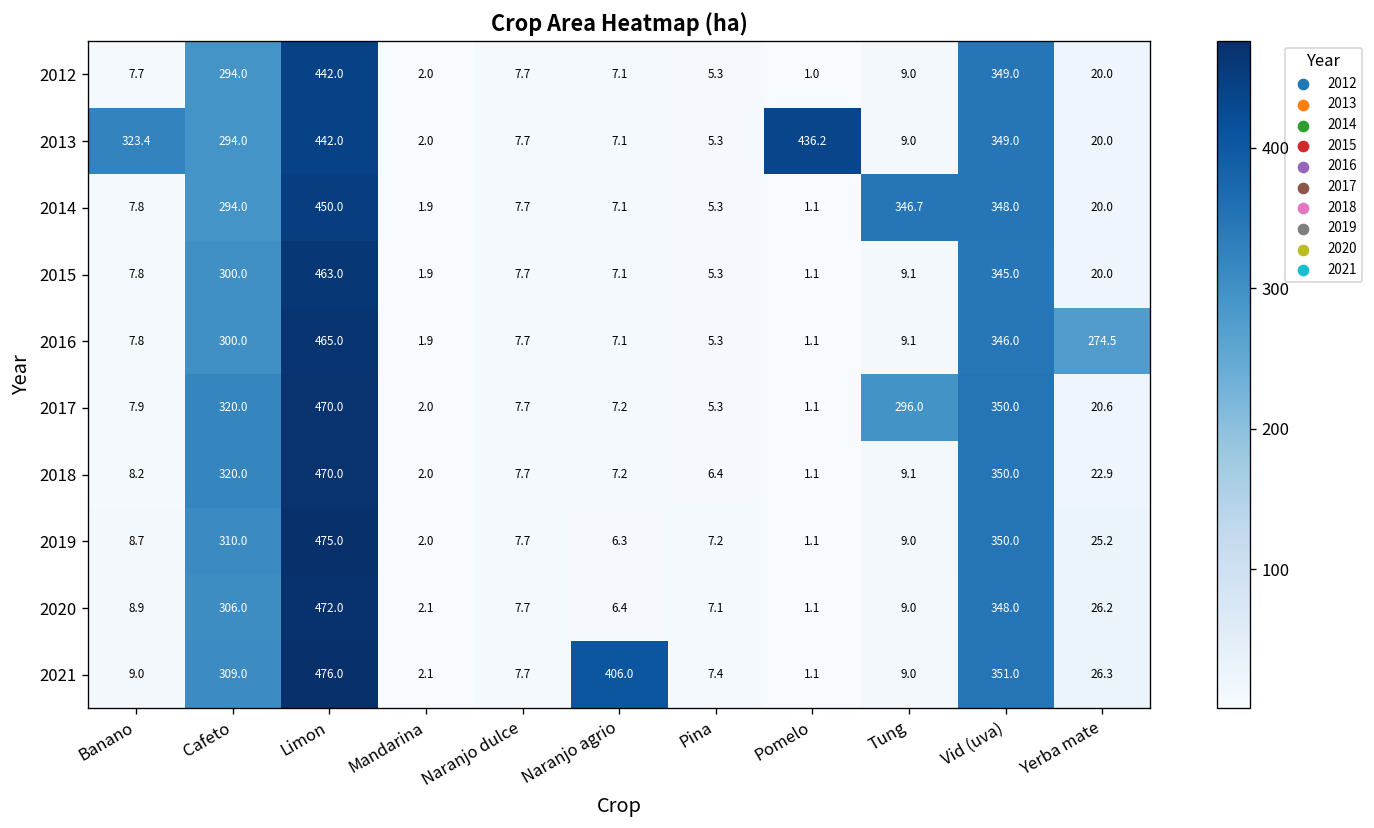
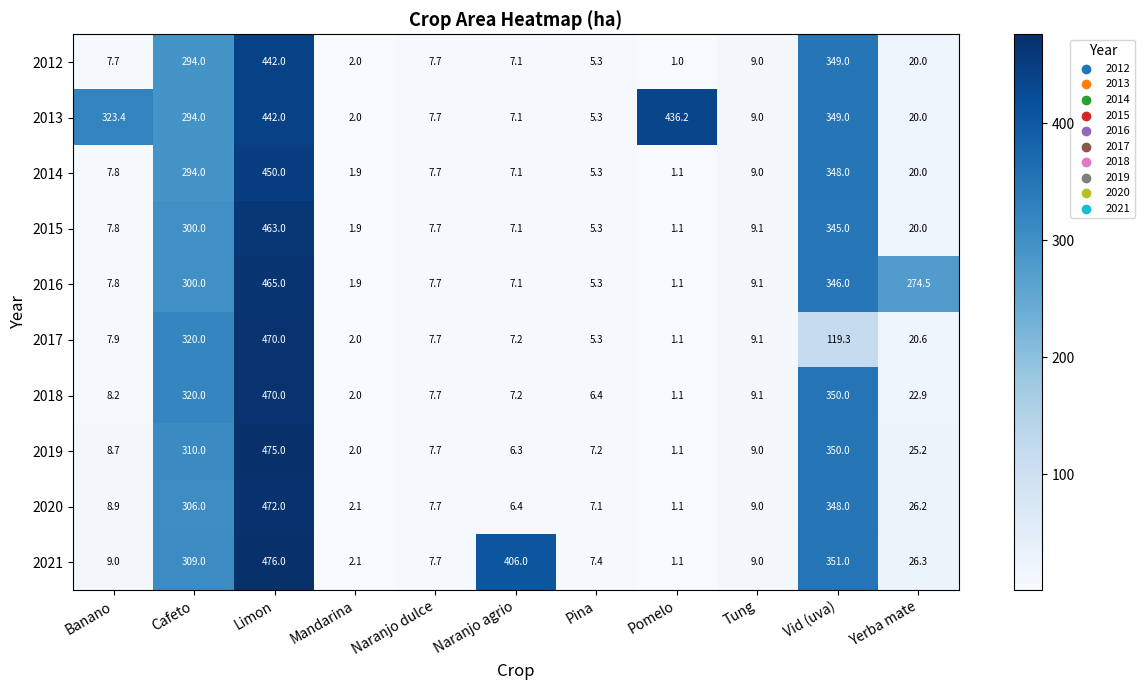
  {
    "2012": {
      "Banano": 7.7,
      "Cafeto": 294.0,
      "Limon": 442.0,
      "Mandarina": 2.0,
      "Naranjo dulce": 7.7,
      "Naranjo agrio": 7.1,
      "Pina": 5.3,
      "Pomelo": 1.0,
      "Tung": 9.0,
      "Vid (uva)": 349.0,
      "Yerba mate": 20.0
    },
    "2013": {
      "Banano": 323.4,
      "Cafeto": 294.0,
      "Limon": 442.0,
      "Mandarina": 2.0,
      "Naranjo dulce": 7.7,
      "Naranjo agrio": 7.1,
      "Pina": 5.3,
      "Pomelo": 436.2,
      "Tung": 9.0,
      "Vid (uva)": 349.0,
      "Yerba mate": 20.0
    },
    "2014": {
      "Banano": 7.8,
      "Cafeto": 294.0,
      "Limon": 450.0,
      "Mandarina": 1.9,
      "Naranjo dulce": 7.7,
      "Naranjo agrio": 7.1,
      "Pina": 5.3,
      "Pomelo": 1.1,
-     "Tung": 346.7,
+     "Tung": 9.0,
      "Vid (uva)": 348.0,
      "Yerba mate": 20.0
    },
    "2015": {
      "Banano": 7.8,
      "Cafeto": 300.0,
      "Limon": 463.0,
      "Mandarina": 1.9,
      "Naranjo dulce": 7.7,
      "Naranjo agrio": 7.1,
      "Pina": 5.3,
      "Pomelo": 1.1,
      "Tung": 9.1,
      "Vid (uva)": 345.0,
      "Yerba mate": 20.0
    },
    "2016": {
      "Banano": 7.8,
      "Cafeto": 300.0,
      "Limon": 465.0,
      "Mandarina": 1.9,
      "Naranjo dulce": 7.7,
      "Naranjo agrio": 7.1,
      "Pina": 5.3,
      "Pomelo": 1.1,
      "Tung": 9.1,
      "Vid (uva)": 346.0,
      "Yerba mate": 274.5
    },
    "2017": {
      "Banano": 7.9,
      "Cafeto": 320.0,
      "Limon": 470.0,
      "Mandarina": 2.0,
      "Naranjo dulce": 7.7,
      "Naranjo agrio": 7.2,
      "Pina": 5.3,
      "Pomelo": 1.1,
-     "Tung": 296.0,
-     "Vid (uva)": 350.0,
+     "Tung": 9.1,
+     "Vid (uva)": 119.3,
      "Yerba mate": 20.6
    },
    "2018": {
      "Banano": 8.2,
      "Cafeto": 320.0,
      "Limon": 470.0,
      "Mandarina": 2.0,
      "Naranjo dulce": 7.7,
      "Naranjo agrio": 7.2,
      "Pina": 6.4,
      "Pomelo": 1.1,
      "Tung": 9.1,
      "Vid (uva)": 350.0,
      "Yerba mate": 22.9
    },
    "2019": {
      "Banano": 8.7,
      "Cafeto": 310.0,
      "Limon": 475.0,
      "Mandarina": 2.0,
      "Naranjo dulce": 7.7,
      "Naranjo agrio": 6.3,
      "Pina": 7.2,
      "Pomelo": 1.1,
      "Tung": 9.0,
      "Vid (uva)": 350.0,
      "Yerba mate": 25.2
    },
    "2020": {
      "Banano": 8.9,
      "Cafeto": 306.0,
      "Limon": 472.0,
      "Mandarina": 2.1,
      "Naranjo dulce": 7.7,
      "Naranjo agrio": 6.4,
      "Pina": 7.1,
      "Pomelo": 1.1,
      "Tung": 9.0,
      "Vid (uva)": 348.0,
      "Yerba mate": 26.2
    },
    "2021": {
      "Banano": 9.0,
      "Cafeto": 309.0,
      "Limon": 476.0,
      "Mandarina": 2.1,
      "Naranjo dulce": 7.7,
      "Naranjo agrio": 406.0,
      "Pina": 7.4,
      "Pomelo": 1.1,
      "Tung": 9.0,
      "Vid (uva)": 351.0,
      "Yerba mate": 26.3
    }
  }
